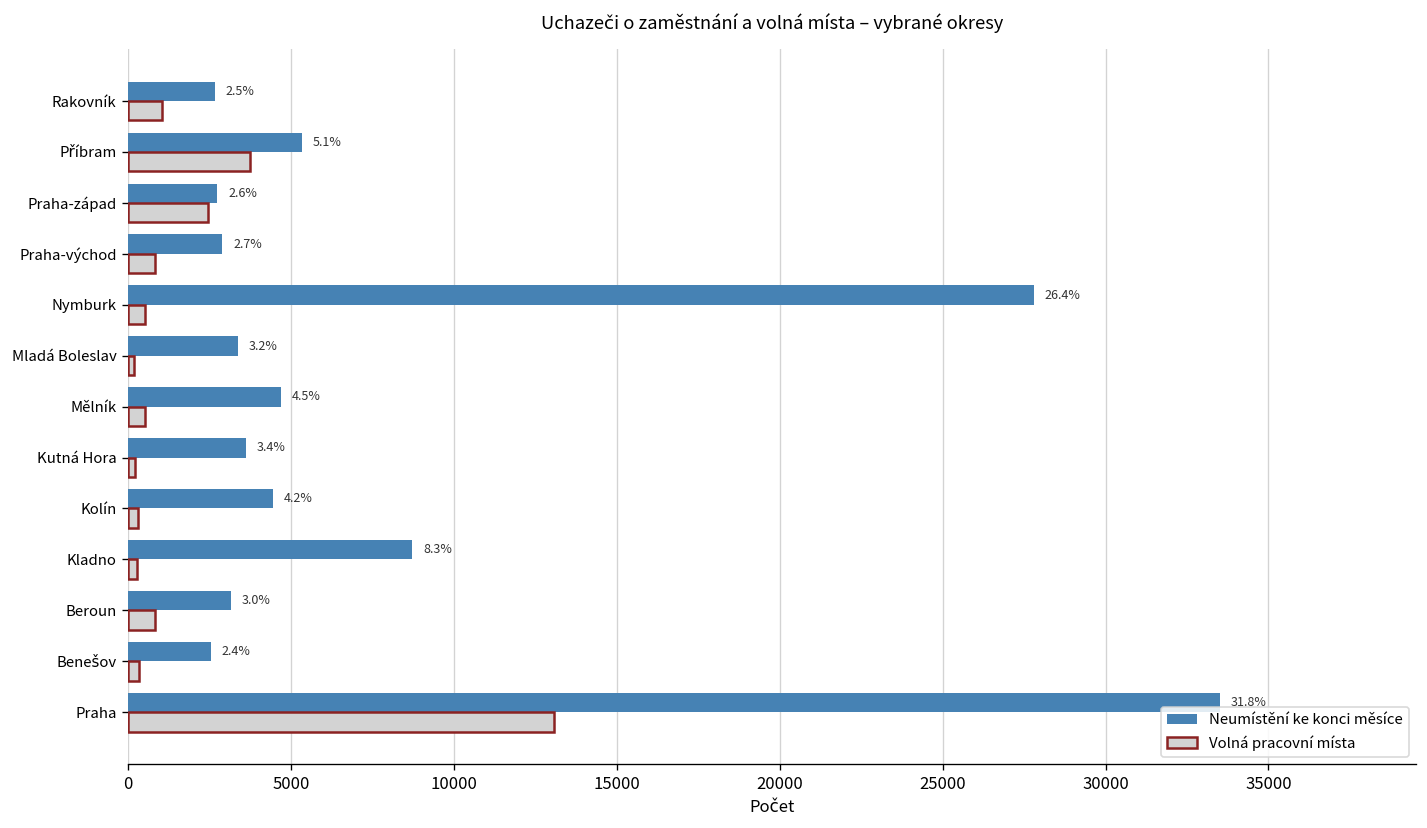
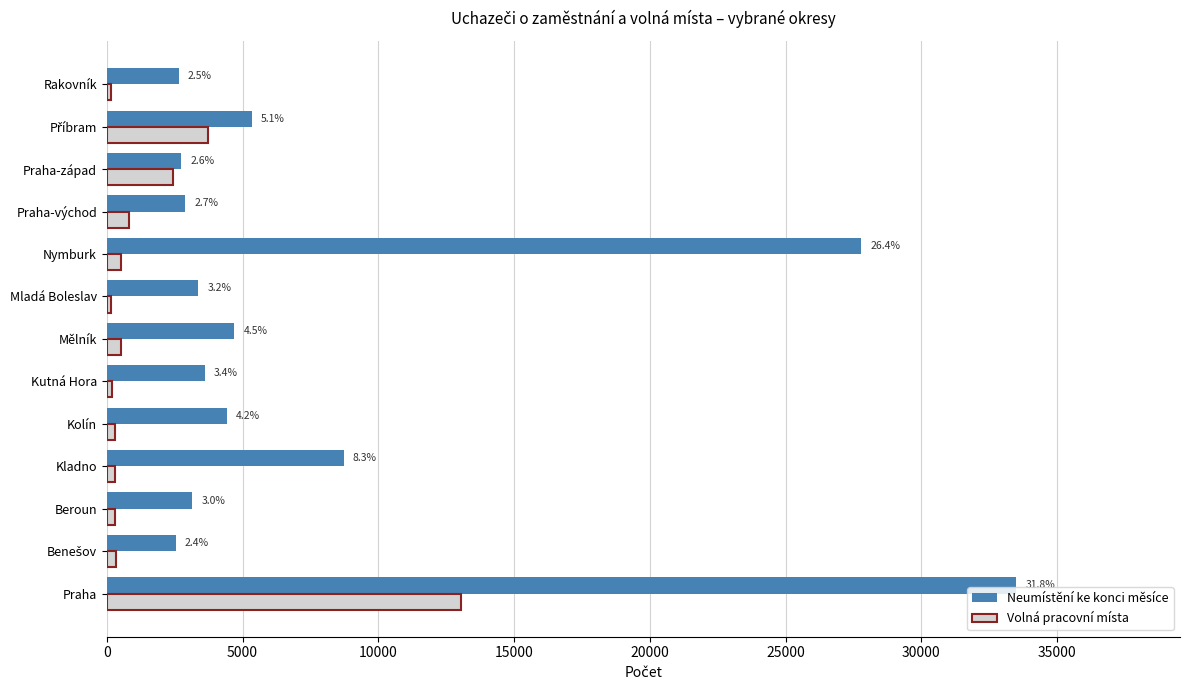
  {
    "Volná pracovní místa": {
-     "Rakovník": 1000,
+     "Rakovník": 100,
      "Příbram": 3700,
      "Praha-západ": 2400,
      "Praha-východ": 800,
      "Nymburk": 500,
      "Mladá Boleslav": 200,
      "Mělník": 500,
      "Kutná Hora": 200,
      "Kolín": 300,
      "Kladno": 300,
-     "Beroun": 800,
+     "Beroun": 300,
      "Benešov": 300,
      "Praha": 13100
    }
  }
